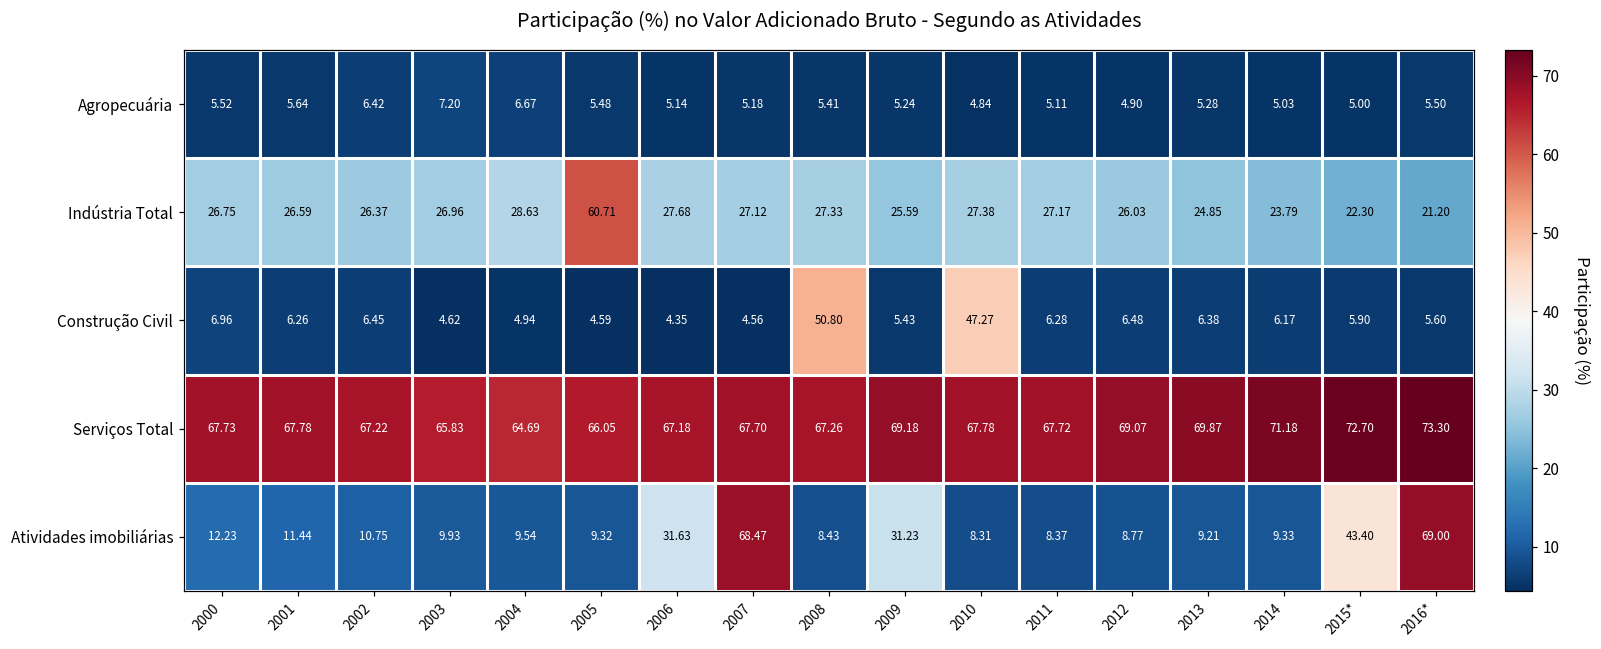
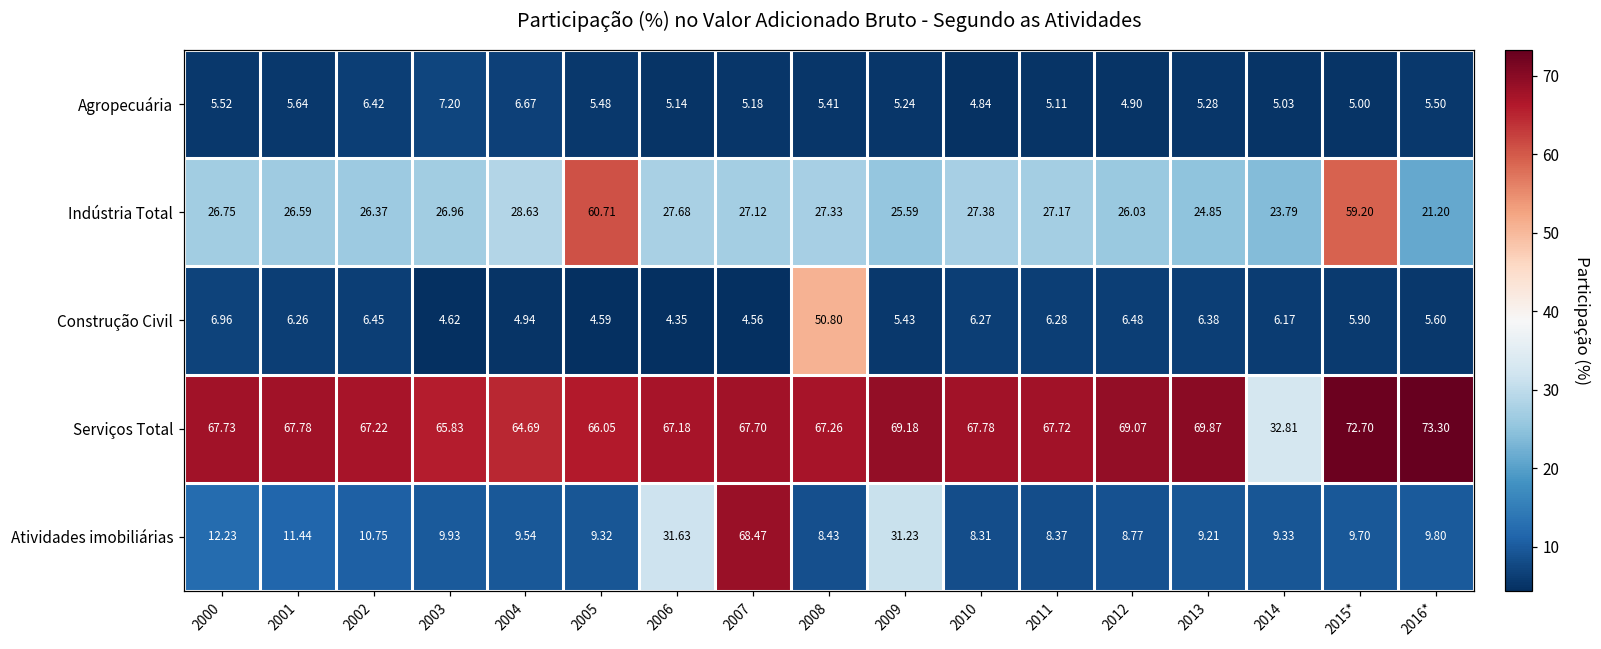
  {
    "Agropecuária": {
      "2000": 5.52,
      "2001": 5.64,
      "2002": 6.42,
      "2003": 7.20,
      "2004": 6.67,
      "2005": 5.48,
      "2006": 5.14,
      "2007": 5.18,
      "2008": 5.41,
      "2009": 5.24,
      "2010": 4.84,
      "2011": 5.11,
      "2012": 4.90,
      "2013": 5.28,
      "2014": 5.03,
      "2015*": 5.00,
      "2016*": 5.50
    },
    "Indústria Total": {
      "2000": 26.75,
      "2001": 26.59,
      "2002": 26.37,
      "2003": 26.96,
      "2004": 28.63,
      "2005": 60.71,
      "2006": 27.68,
      "2007": 27.12,
      "2008": 27.33,
      "2009": 25.59,
      "2010": 27.38,
      "2011": 27.17,
      "2012": 26.03,
      "2013": 24.85,
      "2014": 23.79,
-     "2015*": 22.30,
+     "2015*": 59.20,
      "2016*": 21.20
    },
    "Construção Civil": {
      "2000": 6.96,
      "2001": 6.26,
      "2002": 6.45,
      "2003": 4.62,
      "2004": 4.94,
      "2005": 4.59,
      "2006": 4.35,
      "2007": 4.56,
      "2008": 50.80,
      "2009": 5.43,
-     "2010": 47.27,
+     "2010": 6.27,
      "2011": 6.28,
      "2012": 6.48,
      "2013": 6.38,
      "2014": 6.17,
      "2015*": 5.90,
      "2016*": 5.60
    },
    "Serviços Total": {
      "2000": 67.73,
      "2001": 67.78,
      "2002": 67.22,
      "2003": 65.83,
      "2004": 64.69,
      "2005": 66.05,
      "2006": 67.18,
      "2007": 67.70,
      "2008": 67.26,
      "2009": 69.18,
      "2010": 67.78,
      "2011": 67.72,
      "2012": 69.07,
      "2013": 69.87,
-     "2014": 71.18,
+     "2014": 32.81,
      "2015*": 72.70,
      "2016*": 73.30
    },
    "Atividades imobiliárias": {
      "2000": 12.23,
      "2001": 11.44,
      "2002": 10.75,
      "2003": 9.93,
      "2004": 9.54,
      "2005": 9.32,
      "2006": 31.63,
      "2007": 68.47,
      "2008": 8.43,
      "2009": 31.23,
      "2010": 8.31,
      "2011": 8.37,
      "2012": 8.77,
      "2013": 9.21,
      "2014": 9.33,
-     "2015*": 43.40,
-     "2016*": 69.00
+     "2015*": 9.70,
+     "2016*": 9.80
    }
  }
